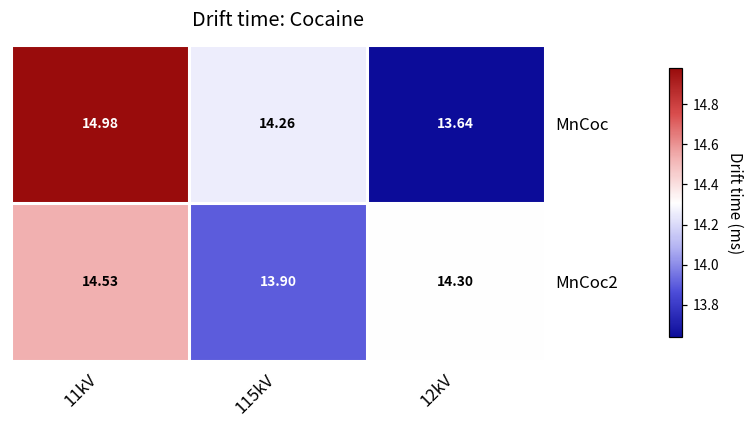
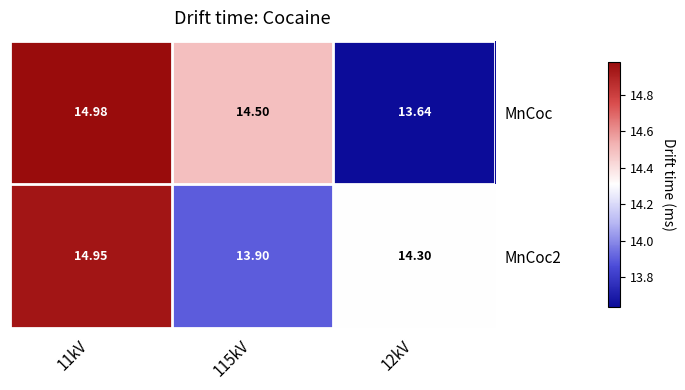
  {
    "MnCoc": {
      "11kV": 14.98,
-     "115kV": 14.26,
+     "115kV": 14.50,
      "12kV": 13.64
    },
    "MnCoc2": {
-     "11kV": 14.53,
+     "11kV": 14.95,
      "115kV": 13.90,
      "12kV": 14.30
    }
  }
